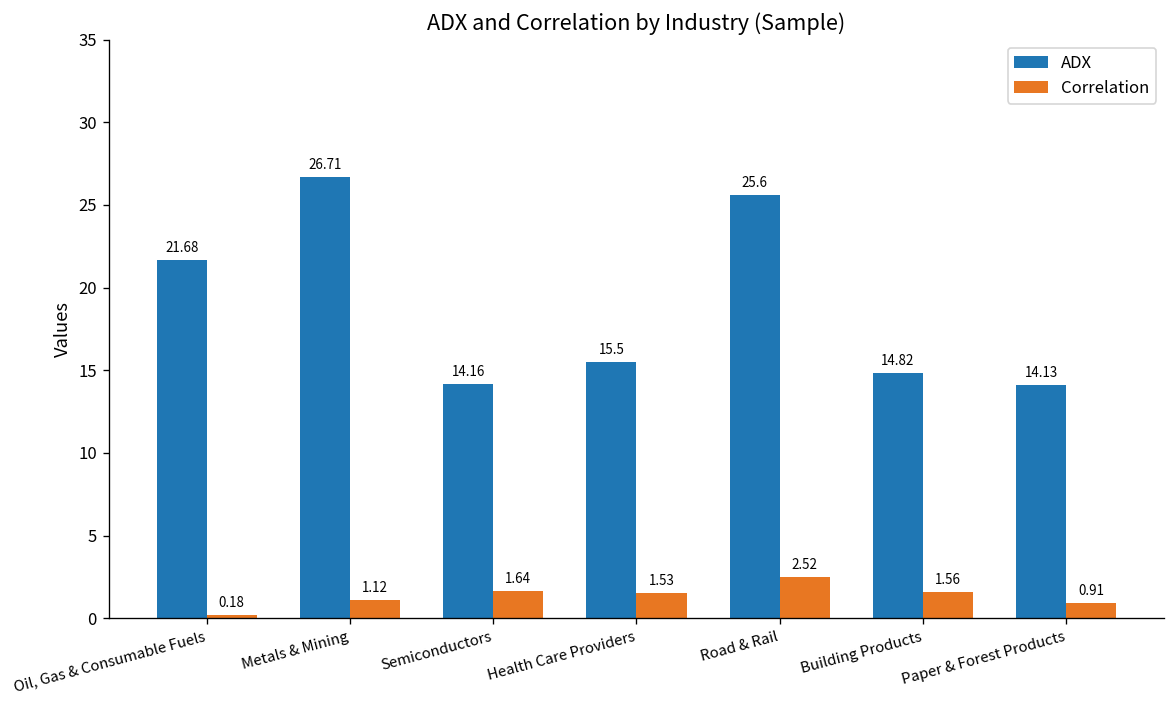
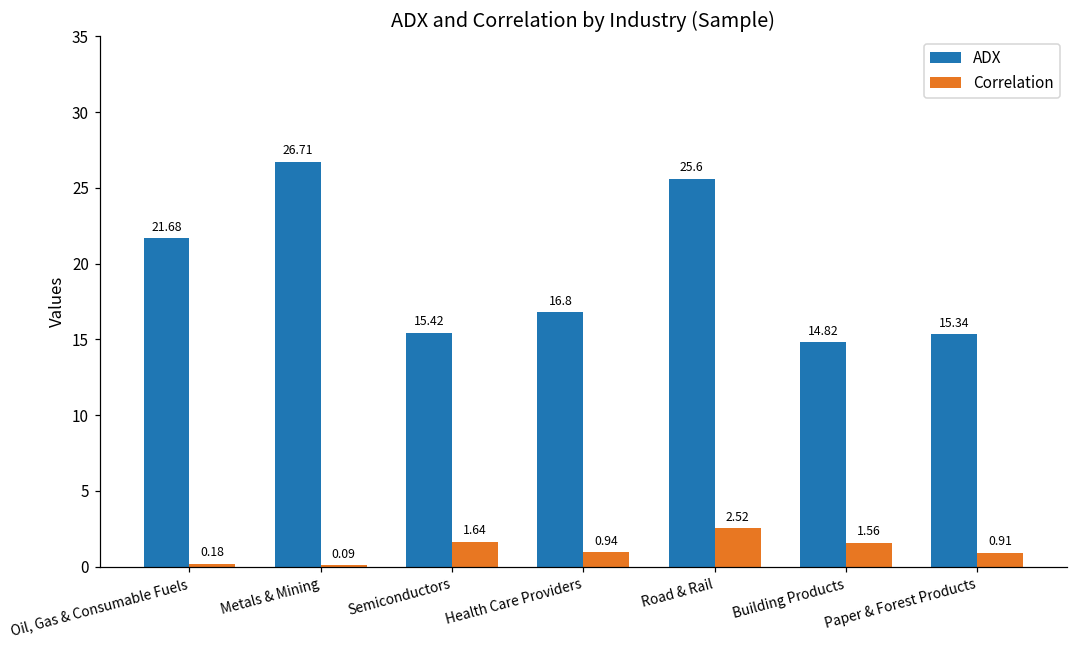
  {
    "ADX": {
      "Oil, Gas & Consumable Fuels": 21.68,
      "Metals & Mining": 26.71,
-     "Semiconductors": 14.16,
-     "Health Care Providers": 15.5,
+     "Semiconductors": 15.42,
+     "Health Care Providers": 16.8,
      "Road & Rail": 25.6,
      "Building Products": 14.82,
-     "Paper & Forest Products": 14.13
+     "Paper & Forest Products": 15.34
    },
    "Correlation": {
      "Oil, Gas & Consumable Fuels": 0.18,
-     "Metals & Mining": 1.12,
+     "Metals & Mining": 0.09,
      "Semiconductors": 1.64,
-     "Health Care Providers": 1.53,
+     "Health Care Providers": 0.94,
      "Road & Rail": 2.52,
      "Building Products": 1.56,
      "Paper & Forest Products": 0.91
    }
  }
